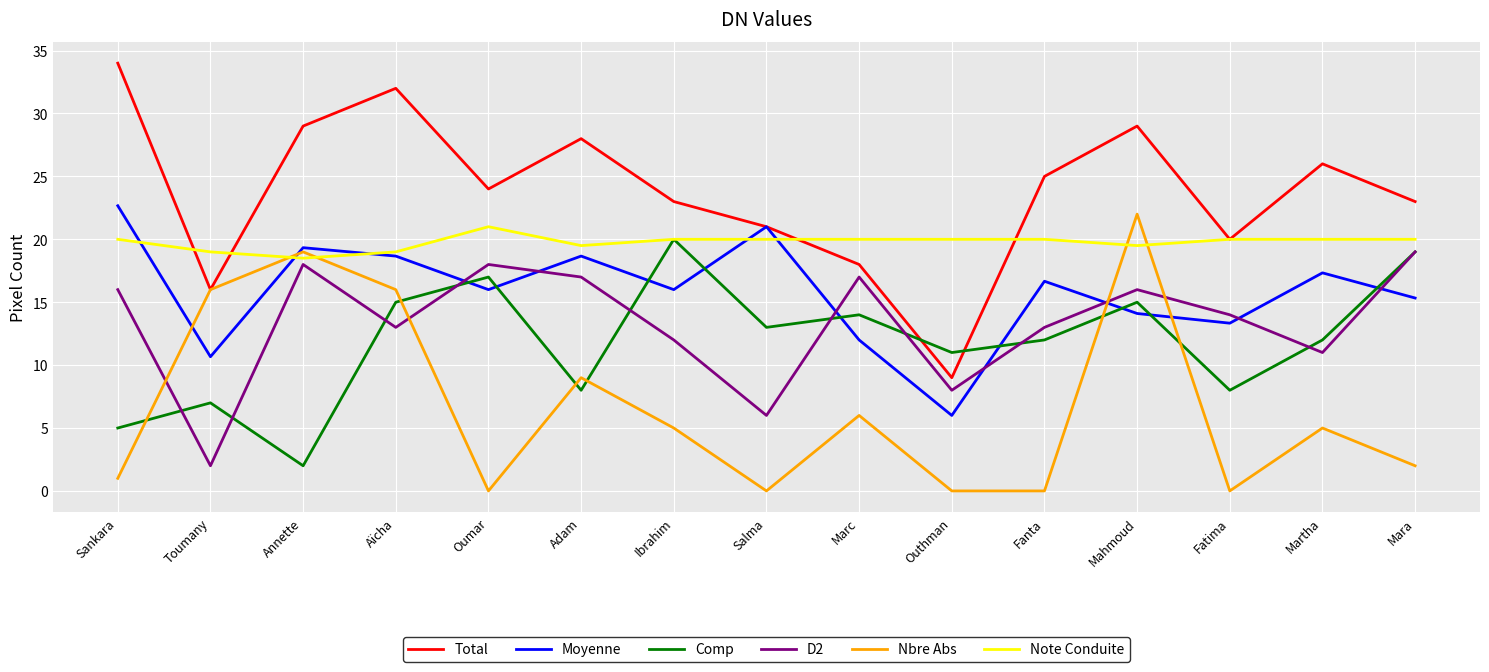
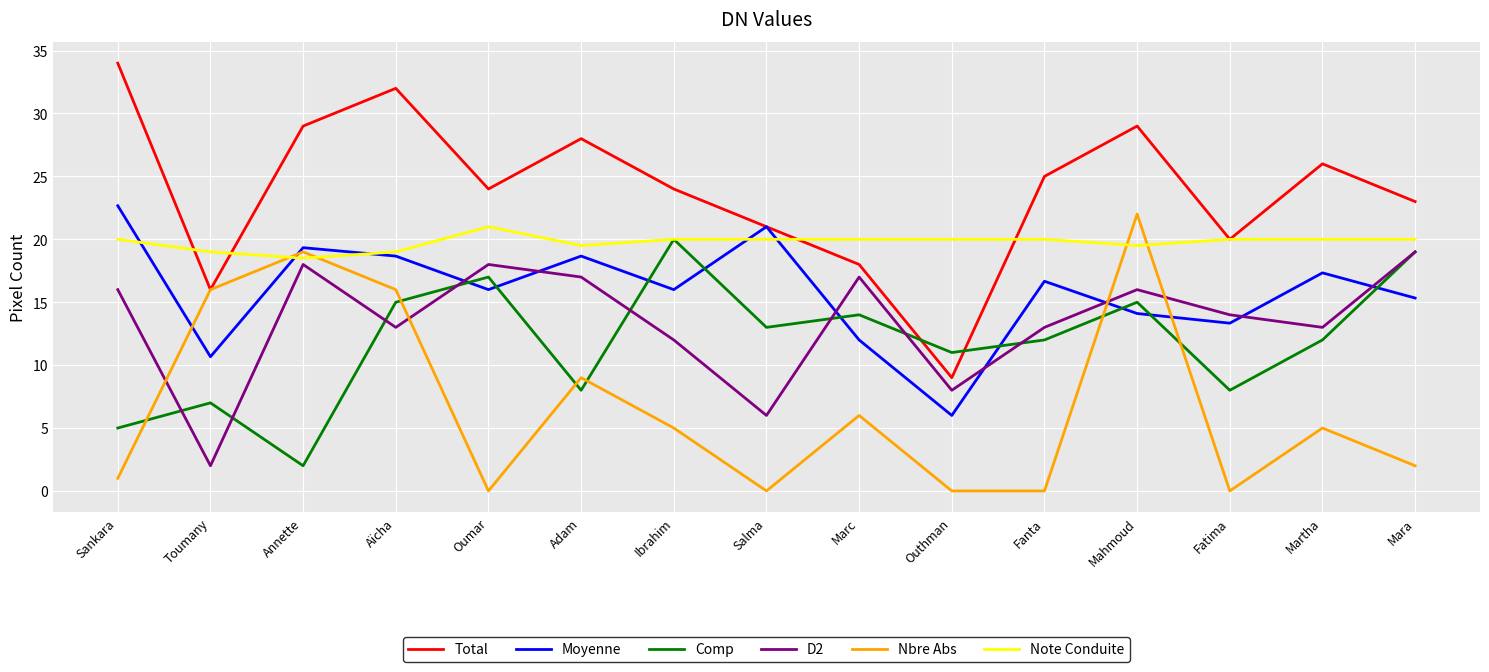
  {
    "Total": {
      "Sankara": 34,
      "Annette": 29,
      "Aïcha": 32,
      "Oumar": 24,
      "Adam": 28,
-     "Ibrahim": 23,
+     "Ibrahim": 24,
      "Marc": 18,
      "Outhman": 9,
      "Fanta": 25,
      "Mahmoud": 29,
      "Martha": 26,
      "Mara": 23
    },
    "Moyenne": {
      "Sankara": 22.7,
      "Toumany": 10.7,
      "Annette": 19.3,
      "Aïcha": 18.7,
      "Oumar": 16,
      "Adam": 18.7,
      "Ibrahim": 16,
      "Marc": 12,
      "Outhman": 6,
      "Fanta": 16.7,
      "Mahmoud": 14,
      "Fatima": 13.3,
      "Martha": 17.3,
      "Mara": 15.3
    },
    "Comp": {
      "Sankara": 5,
      "Toumany": 7,
      "Annette": 2,
      "Aïcha": 15,
      "Oumar": 17,
      "Adam": 8,
      "Salma": 13,
      "Marc": 14,
      "Outhman": 11,
      "Fanta": 12,
      "Mahmoud": 15,
      "Fatima": 8,
      "Martha": 12
    },
    "D2": {
      "Sankara": 16,
      "Toumany": 2,
      "Annette": 18,
      "Aïcha": 13,
      "Oumar": 18,
      "Adam": 17,
      "Ibrahim": 12,
      "Salma": 6,
      "Marc": 17,
      "Outhman": 8,
      "Fanta": 13,
      "Mahmoud": 16,
      "Fatima": 14,
-     "Martha": 11
+     "Martha": 13
    },
    "Nbre Abs": {
      "Sankara": 1,
      "Annette": 19,
      "Aïcha": 16,
      "Oumar": 0,
      "Adam": 9,
      "Ibrahim": 5,
      "Salma": 0,
      "Marc": 6,
      "Outhman": 0,
      "Fanta": 0,
      "Mahmoud": 22,
      "Fatima": 0,
      "Martha": 5,
      "Mara": 2
    },
    "Note Conduite": {
      "Sankara": 20,
      "Toumany": 19,
      "Annette": 18.5,
      "Aïcha": 19,
      "Oumar": 21,
      "Adam": 19.5,
      "Salma": 20,
      "Marc": 20,
      "Outhman": 20,
      "Fanta": 20,
      "Mahmoud": 19.5,
      "Martha": 20,
      "Mara": 20
    }
  }
